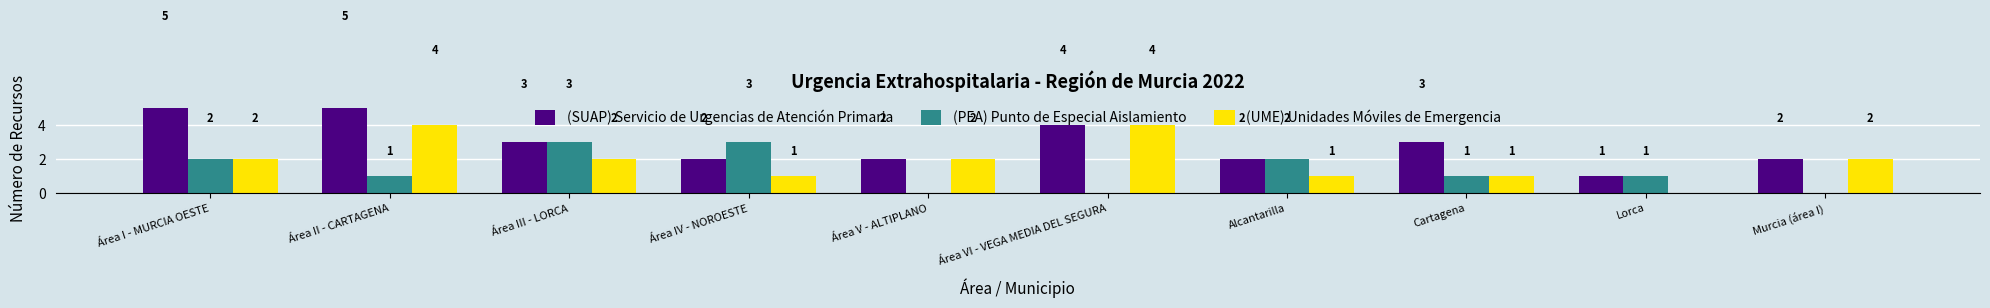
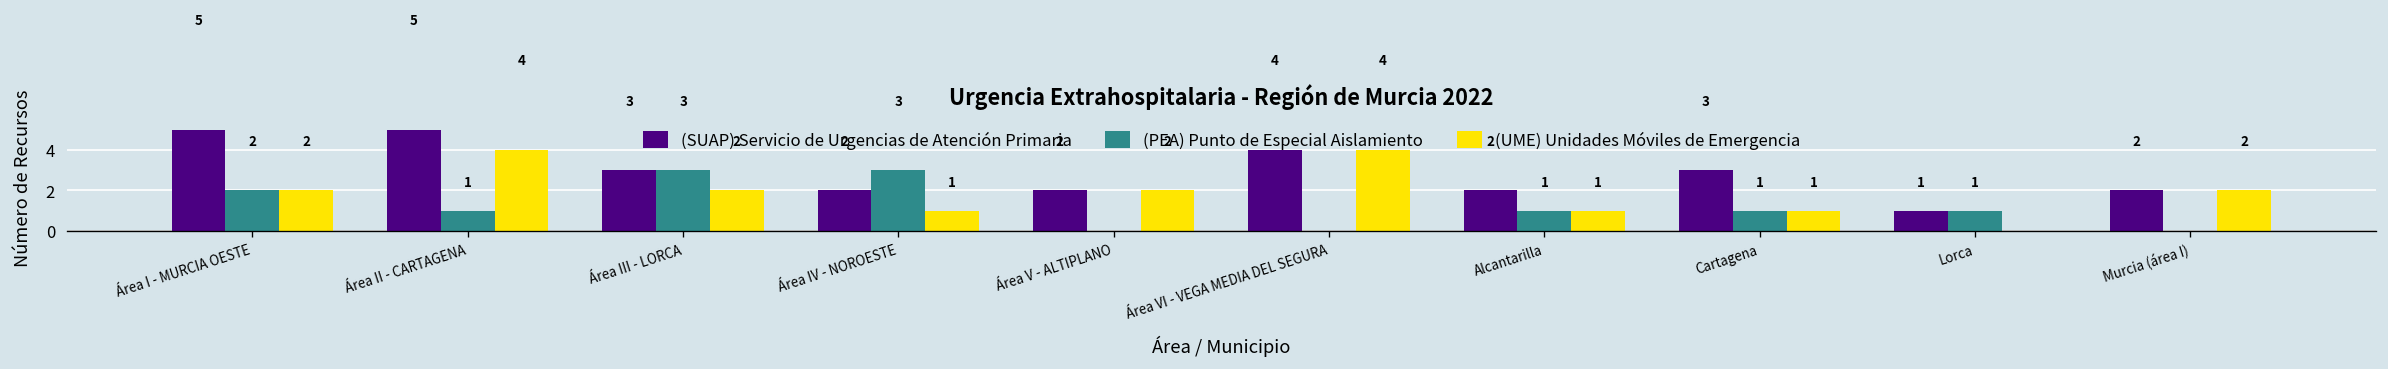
  {
    "(SUAP) Servicio de Urgencias de Atención Primaria": {
      "Lorca": 1
    },
    "(PEA) Punto de Especial Aislamiento": {
      "Área II - CARTAGENA": 1,
-     "Alcantarilla": 2,
+     "Alcantarilla": 1,
      "Cartagena": 1,
      "Lorca": 1
    },
    "(UME) Unidades Móviles de Emergencia": {
      "Área IV - NOROESTE": 1,
      "Alcantarilla": 1,
      "Cartagena": 1
    }
  }
